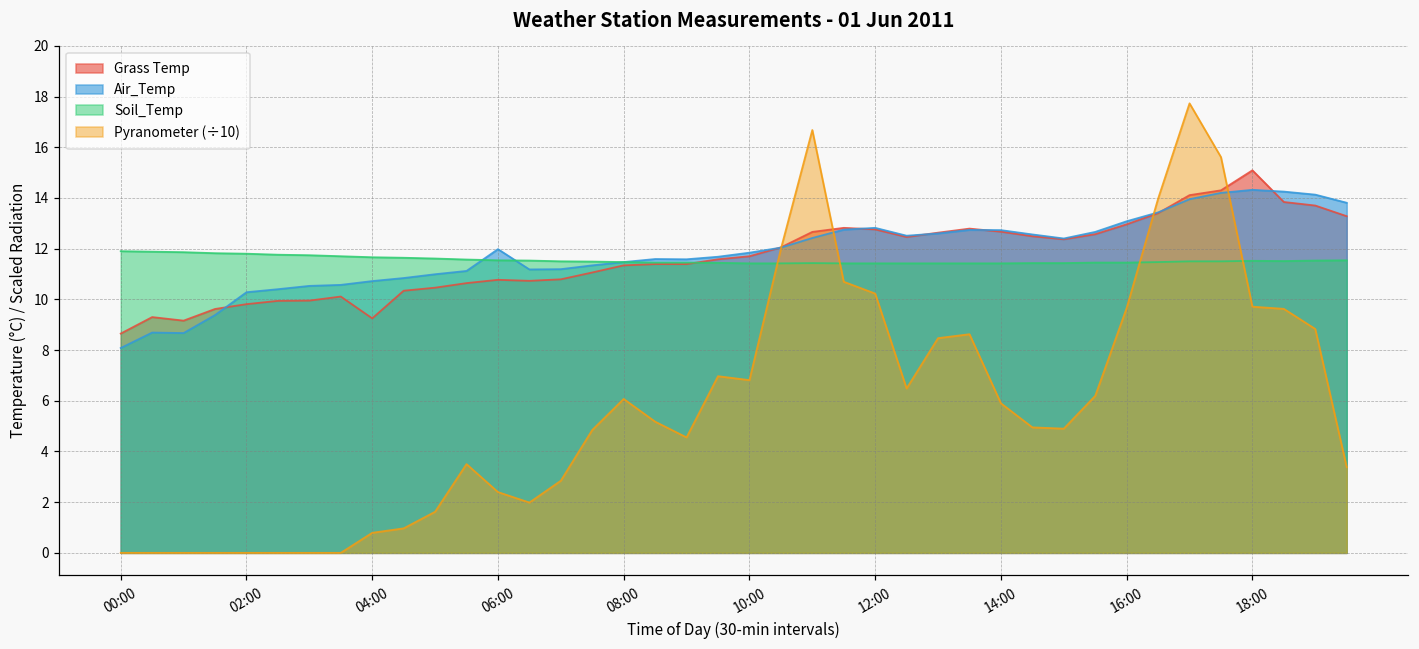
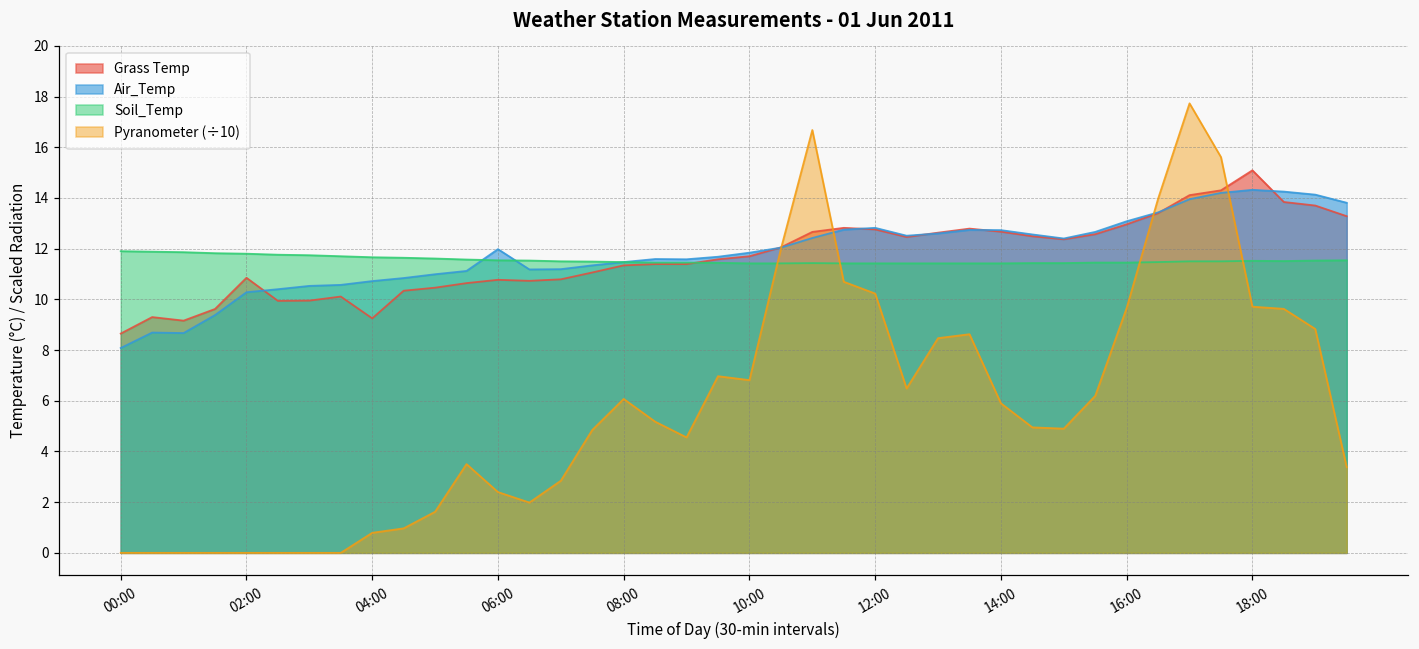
  {
    "Grass Temp": {
      "00:00": 8.7,
-     "02:00": 9.8,
+     "02:00": 10.9,
      "04:00": 9.3,
      "06:00": 10.8,
      "08:00": 11.3,
      "10:00": 11.7,
      "16:00": 13.0,
      "18:00": 15.1
    },
    "Air_Temp": {
      "00:00": 8.1,
      "02:00": 10.3,
      "04:00": 10.7,
      "06:00": 12.0,
      "10:00": 11.8,
      "16:00": 13.1,
      "18:00": 14.3
    },
    "Soil_Temp": {
      "00:00": 11.9,
      "02:00": 11.8,
      "04:00": 11.7,
      "06:00": 11.5,
      "10:00": 11.4,
      "12:00": 11.4,
      "14:00": 11.4,
      "16:00": 11.5,
      "18:00": 11.5
    },
    "Pyranometer (÷10)": {
      "00:00": 0.0,
      "02:00": 0.0,
      "04:00": 0.8,
      "06:00": 2.4,
      "08:00": 6.1,
      "10:00": 6.8,
      "12:00": 10.2,
      "14:00": 5.9,
      "16:00": 9.7,
      "18:00": 9.7
    }
  }
